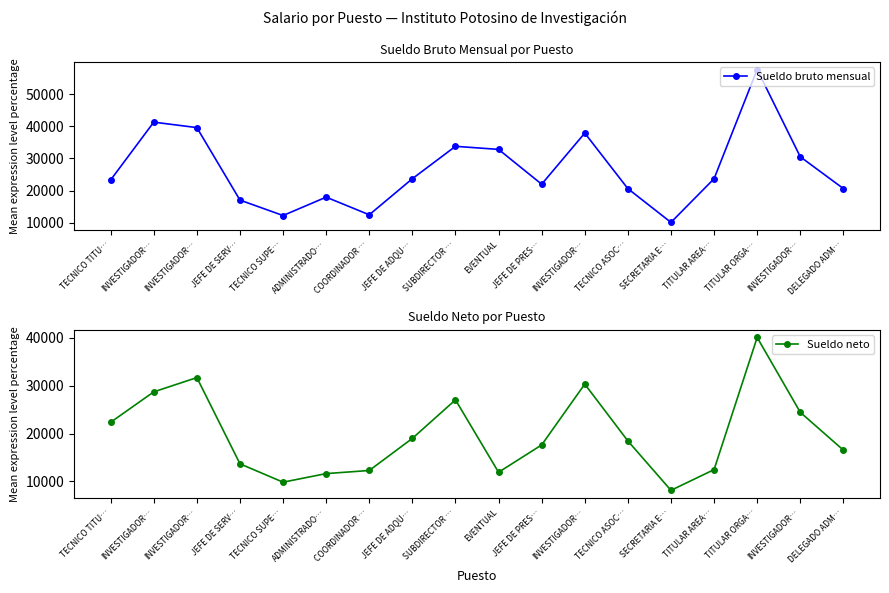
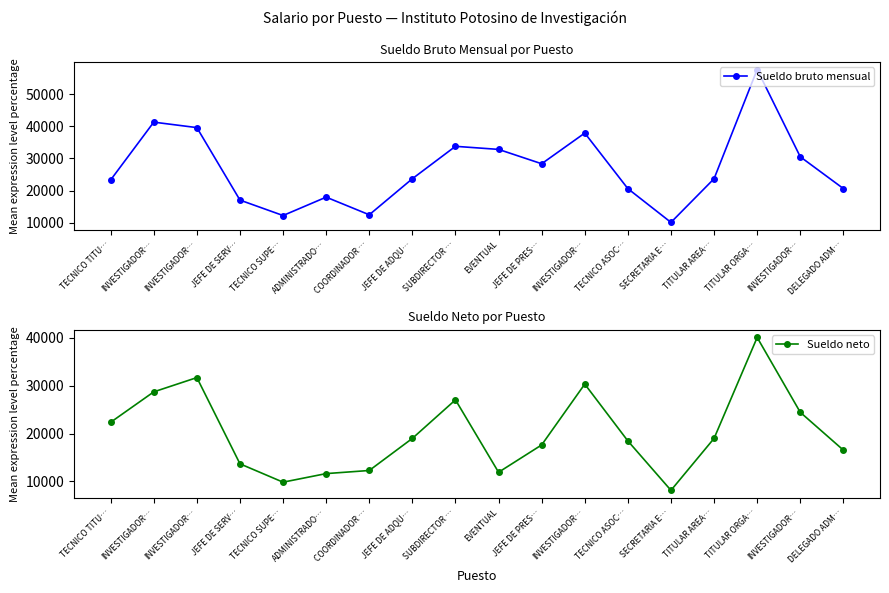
  {
    "Sueldo Bruto Mensual por Puesto": {
      "TECNICO TITU…": 23000,
      "JEFE DE SERV…": 17000,
      "TECNICO SUPE…": 12000,
      "ADMINISTRADO…": 18000,
      "COORDINADOR …": 13000,
      "JEFE DE ADQU…": 24000,
      "SUBDIRECTOR …": 34000,
      "EVENTUAL": 33000,
-     "JEFE DE PRES…": 22000,
+     "JEFE DE PRES…": 28000,
      "TECNICO ASOC…": 21000,
      "SECRETARIA E…": 10000,
      "TITULAR AREA…": 24000,
      "DELEGADO ADM…": 21000
    },
    "Sueldo Neto por Puesto": {
      "TECNICO TITU…": 22000,
      "JEFE DE SERV…": 14000,
      "TECNICO SUPE…": 10000,
      "ADMINISTRADO…": 12000,
      "COORDINADOR …": 12000,
      "JEFE DE ADQU…": 19000,
      "SUBDIRECTOR …": 27000,
      "EVENTUAL": 12000,
      "JEFE DE PRES…": 18000,
      "TECNICO ASOC…": 18000,
      "SECRETARIA E…": 8000,
-     "TITULAR AREA…": 12000,
+     "TITULAR AREA…": 19000,
      "TITULAR ORGA…": 40000,
      "DELEGADO ADM…": 17000
    }
  }
